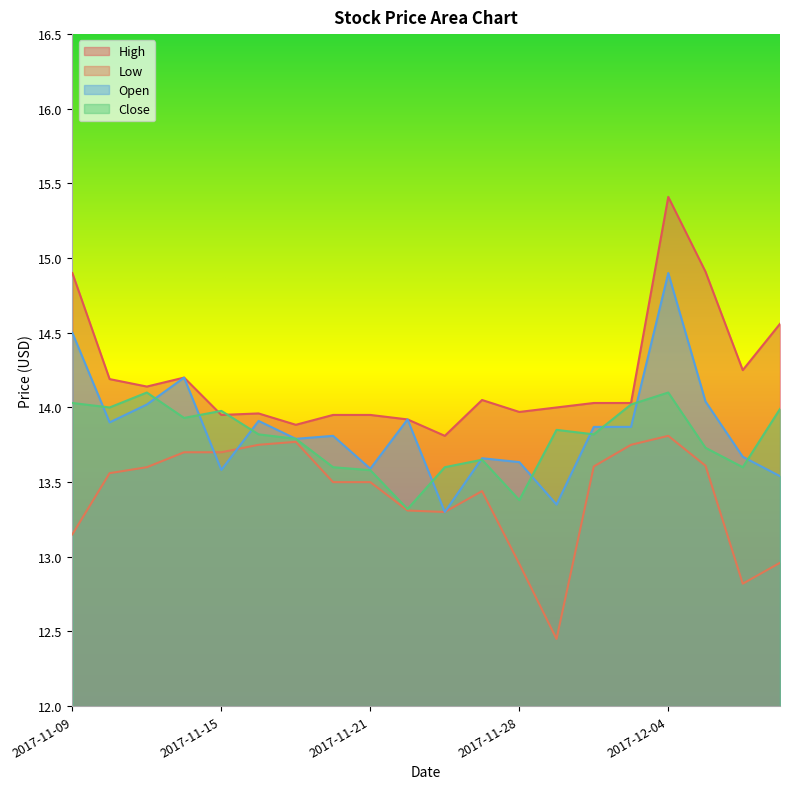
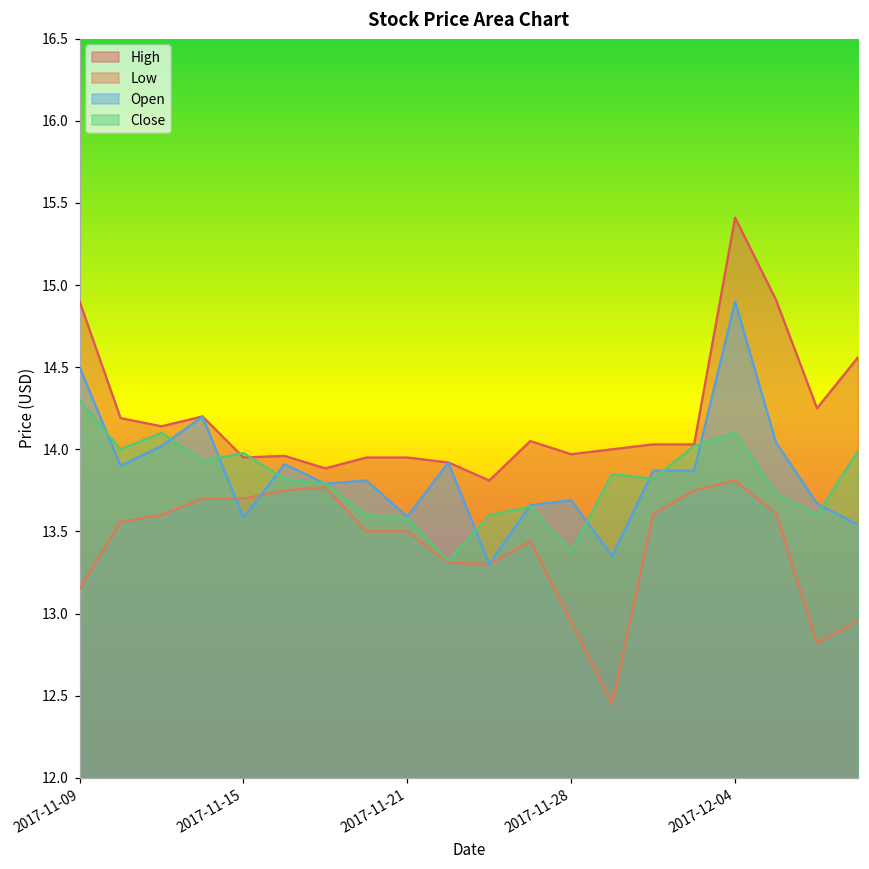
  {
    "Open": {
      "2017-11-09": 14.50,
      "2017-11-15": 13.58,
-     "2017-11-28": 13.63,
+     "2017-11-28": 13.69,
      "2017-12-04": 14.90
    },
    "Close": {
-     "2017-11-09": 14.03,
+     "2017-11-09": 14.30,
      "2017-11-15": 13.98,
      "2017-11-28": 13.38,
      "2017-12-04": 14.10
    }
  }
